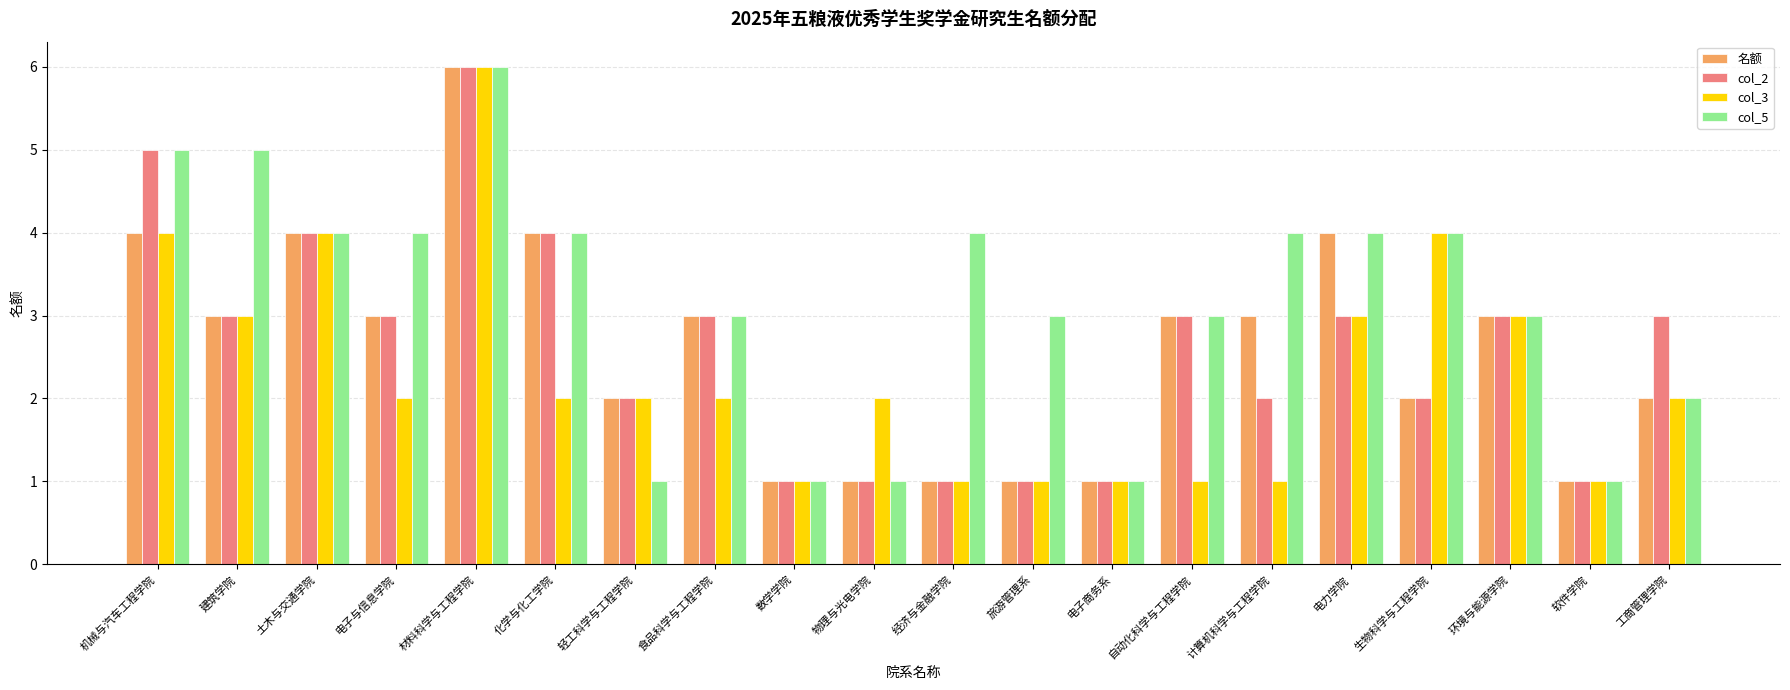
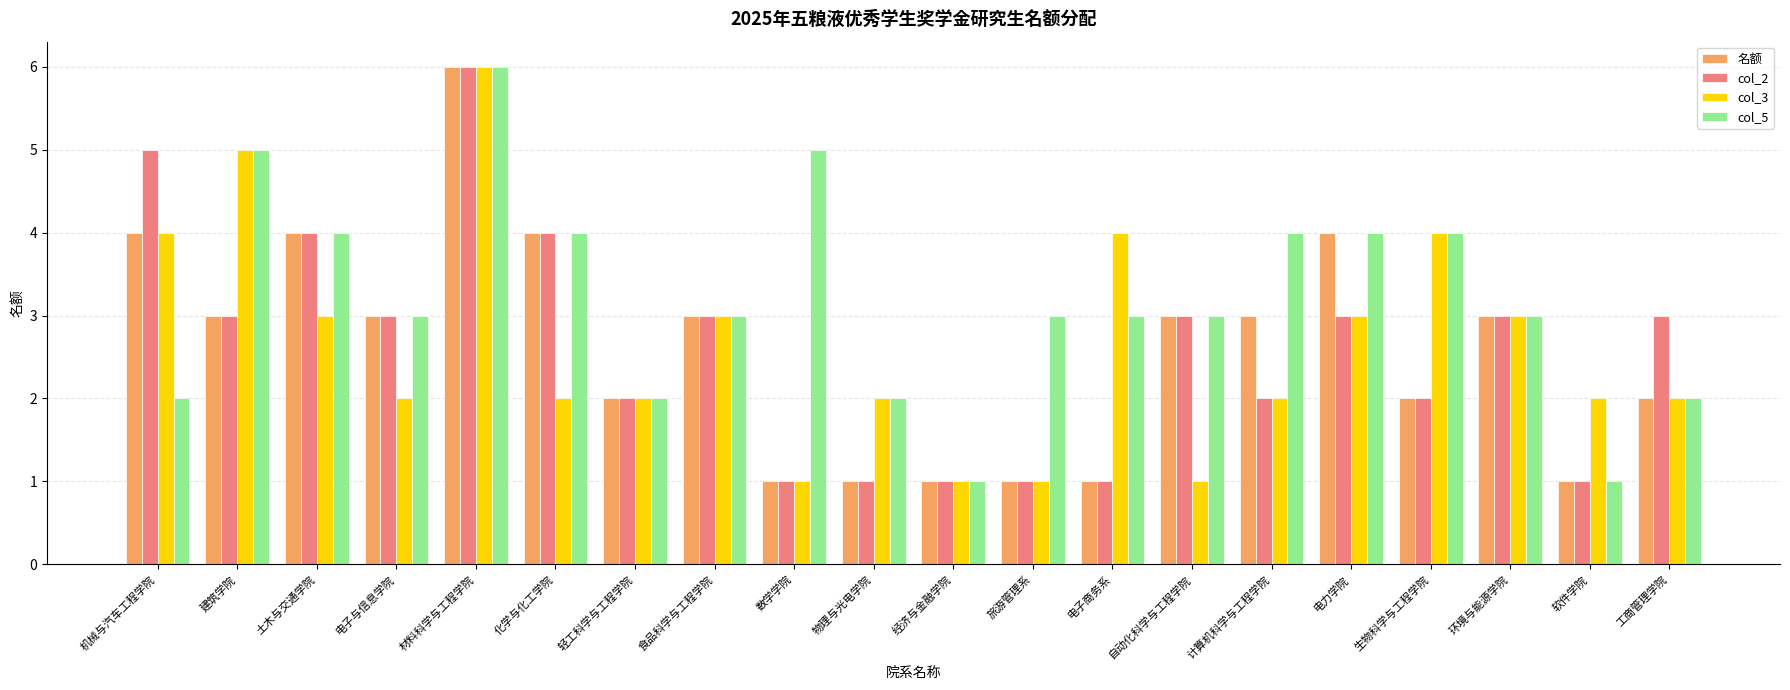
  {
    "col_3": {
      "机械与汽车工程学院": 4,
-     "建筑学院": 3,
-     "土木与交通学院": 4,
+     "建筑学院": 5,
+     "土木与交通学院": 3,
      "电子与信息学院": 2,
      "材料科学与工程学院": 6,
      "化学与化工学院": 2,
      "轻工科学与工程学院": 2,
-     "食品科学与工程学院": 2,
+     "食品科学与工程学院": 3,
      "数学学院": 1,
      "物理与光电学院": 2,
      "经济与金融学院": 1,
      "旅游管理系": 1,
-     "电子商务系": 1,
+     "电子商务系": 4,
      "自动化科学与工程学院": 1,
-     "计算机科学与工程学院": 1,
+     "计算机科学与工程学院": 2,
      "电力学院": 3,
      "生物科学与工程学院": 4,
      "环境与能源学院": 3,
-     "软件学院": 1,
+     "软件学院": 2,
      "工商管理学院": 2
    },
    "col_5": {
-     "机械与汽车工程学院": 5,
+     "机械与汽车工程学院": 2,
      "建筑学院": 5,
      "土木与交通学院": 4,
-     "电子与信息学院": 4,
+     "电子与信息学院": 3,
      "材料科学与工程学院": 6,
      "化学与化工学院": 4,
-     "轻工科学与工程学院": 1,
+     "轻工科学与工程学院": 2,
      "食品科学与工程学院": 3,
-     "数学学院": 1,
-     "物理与光电学院": 1,
-     "经济与金融学院": 4,
+     "数学学院": 5,
+     "物理与光电学院": 2,
+     "经济与金融学院": 1,
      "旅游管理系": 3,
-     "电子商务系": 1,
+     "电子商务系": 3,
      "自动化科学与工程学院": 3,
      "计算机科学与工程学院": 4,
      "电力学院": 4,
      "生物科学与工程学院": 4,
      "环境与能源学院": 3,
      "软件学院": 1,
      "工商管理学院": 2
    }
  }
